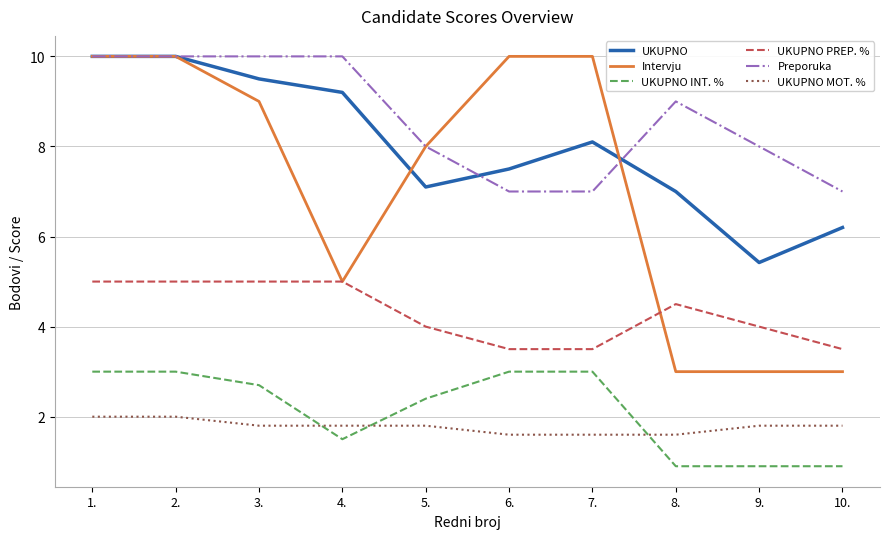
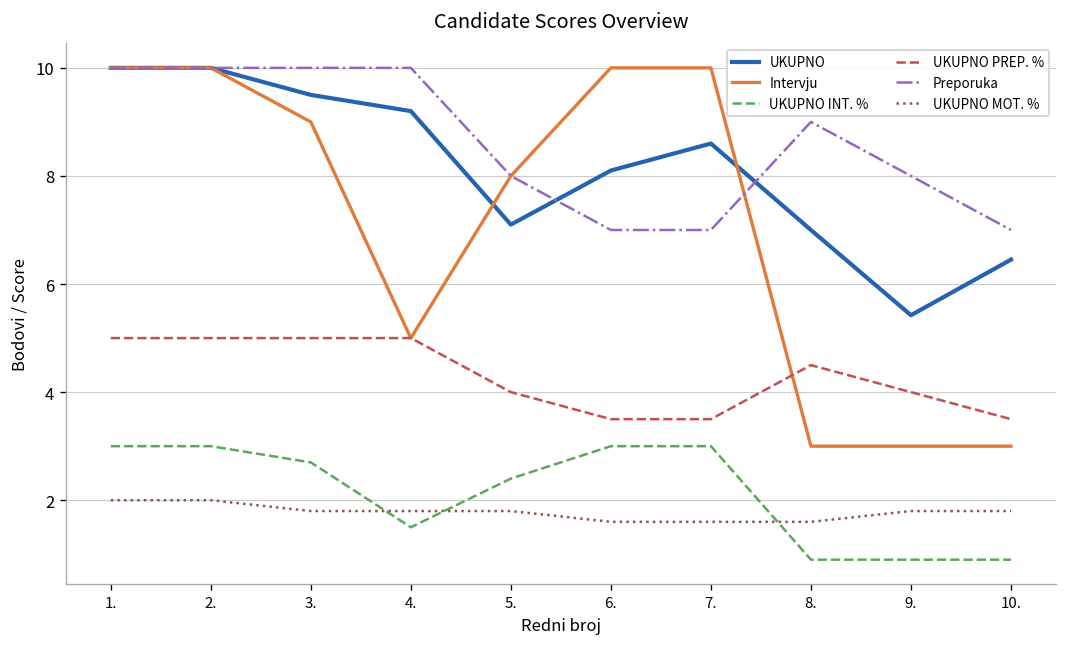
  {
    "UKUPNO": {
      "3.": 9.5,
      "4.": 9.2,
      "5.": 7.1,
-     "6.": 7.5,
-     "7.": 8.1,
+     "6.": 8.1,
+     "7.": 8.6,
      "8.": 7.0,
      "9.": 5.4,
-     "10.": 6.2
+     "10.": 6.5
    },
    "UKUPNO INT. %": {
      "1.": 3.0,
      "2.": 3.0,
      "3.": 2.7,
      "4.": 1.5,
      "5.": 2.4,
      "6.": 3.0,
      "7.": 3.0,
      "8.": 0.9,
      "9.": 0.9,
      "10.": 0.9
    },
    "Preporuka": {
      "3.": 10.0,
      "4.": 10.0,
      "6.": 7.0,
      "7.": 7.0,
      "8.": 9.0,
      "9.": 8.0,
      "10.": 7.0
    }
  }
